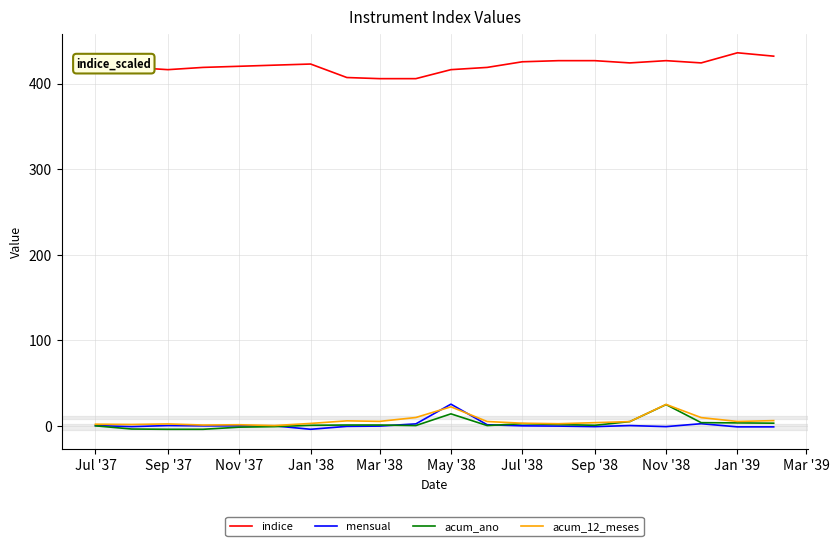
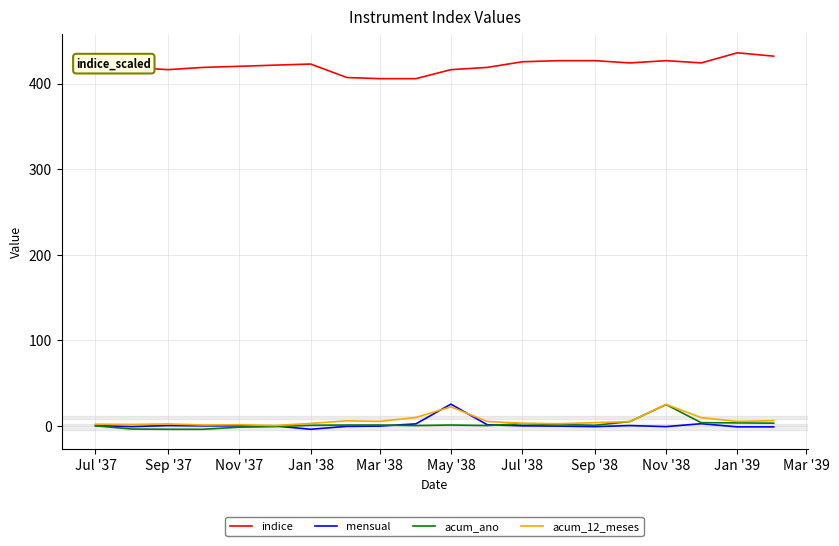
  {
    "indice": {
      "Sep '37": 420,
      "Nov '37": 420,
      "Jan '38": 420,
      "Mar '38": 410,
      "May '38": 420,
      "Jul '38": 430,
      "Sep '38": 430,
      "Nov '38": 430,
      "Jan '39": 440
    },
    "mensual": {
      "Jan '38": 0,
      "May '38": 30,
      "Nov '38": 0,
      "Jan '39": 0
    },
    "acum_ano": {
      "Sep '37": 0,
-     "May '38": 10
+     "May '38": 0
    },
    "acum_12_meses": {
      "Mar '38": 10,
      "May '38": 20,
      "Sep '38": 0
    }
  }
